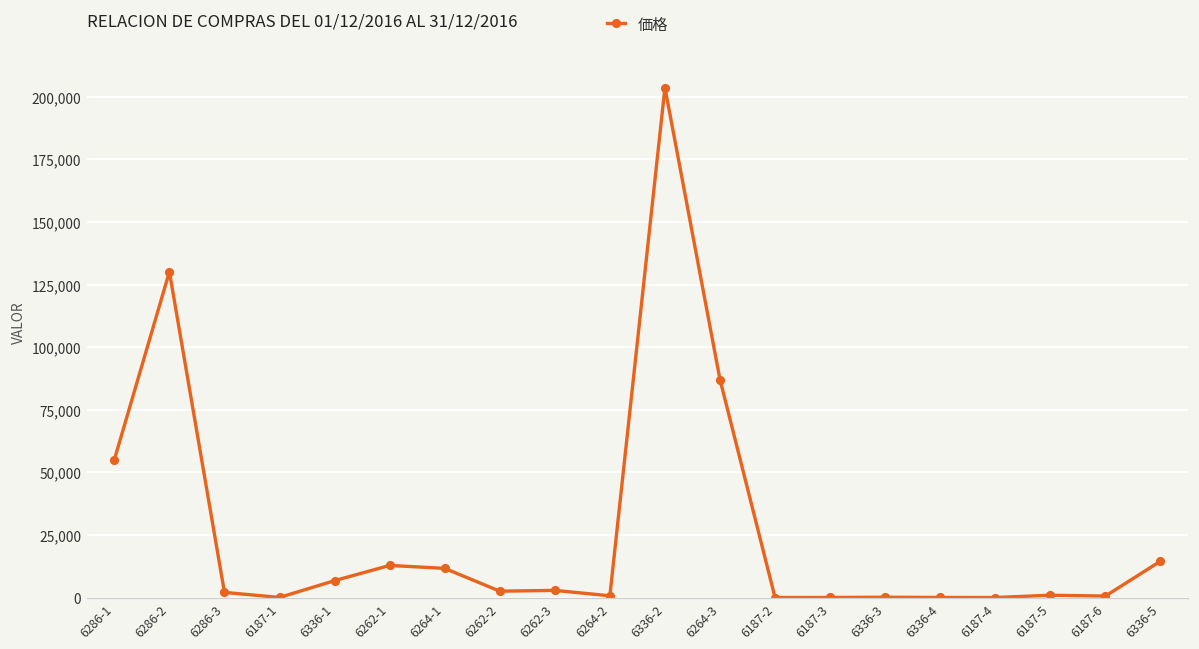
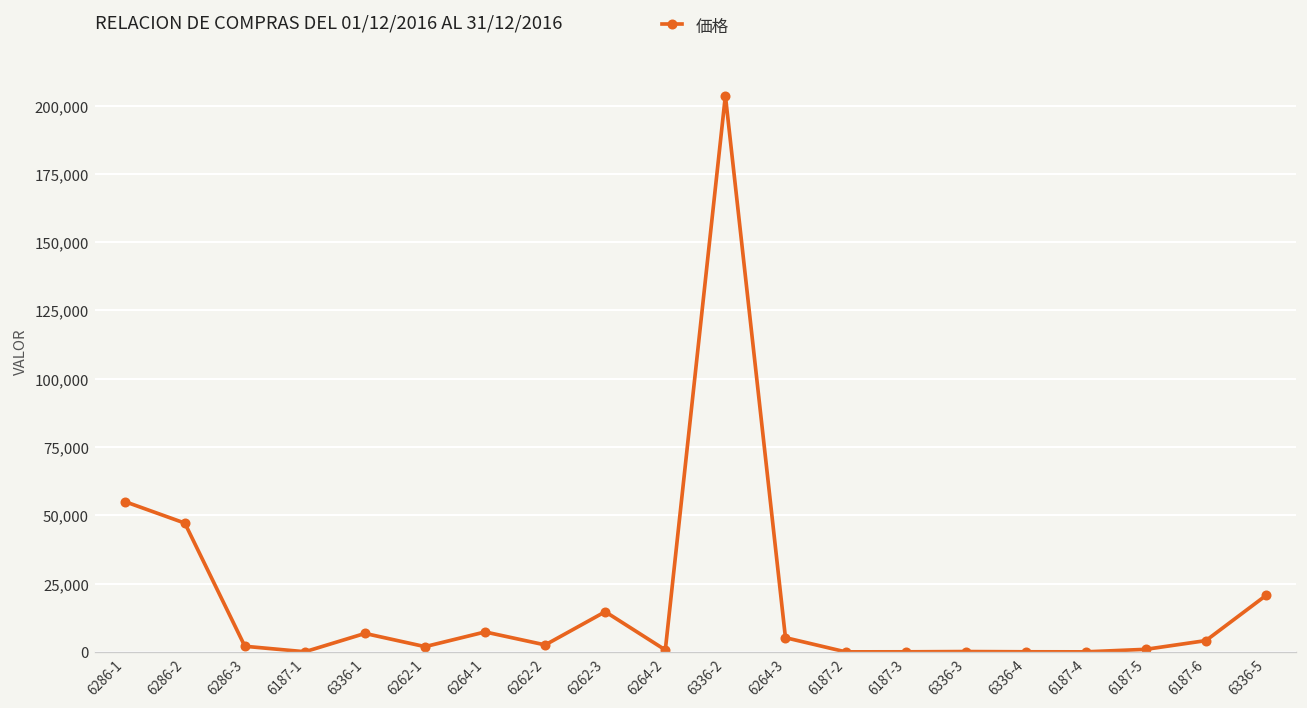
  {
    "6286-1": "55,000",
-   "6286-2": "130,000",
+   "6286-2": "47,000",
    "6286-3": "2,000",
    "6187-1": "0",
    "6336-1": "7,000",
-   "6262-1": "13,000",
-   "6264-1": "12,000",
+   "6262-1": "2,000",
+   "6264-1": "7,000",
    "6262-2": "3,000",
-   "6262-3": "3,000",
+   "6262-3": "15,000",
    "6264-2": "1,000",
    "6336-2": "204,000",
-   "6264-3": "87,000",
+   "6264-3": "5,000",
    "6187-2": "0",
    "6187-3": "0",
    "6336-3": "0",
    "6336-4": "0",
    "6187-4": "0",
    "6187-5": "1,000",
-   "6187-6": "1,000",
-   "6336-5": "15,000"
+   "6187-6": "4,000",
+   "6336-5": "21,000"
  }
